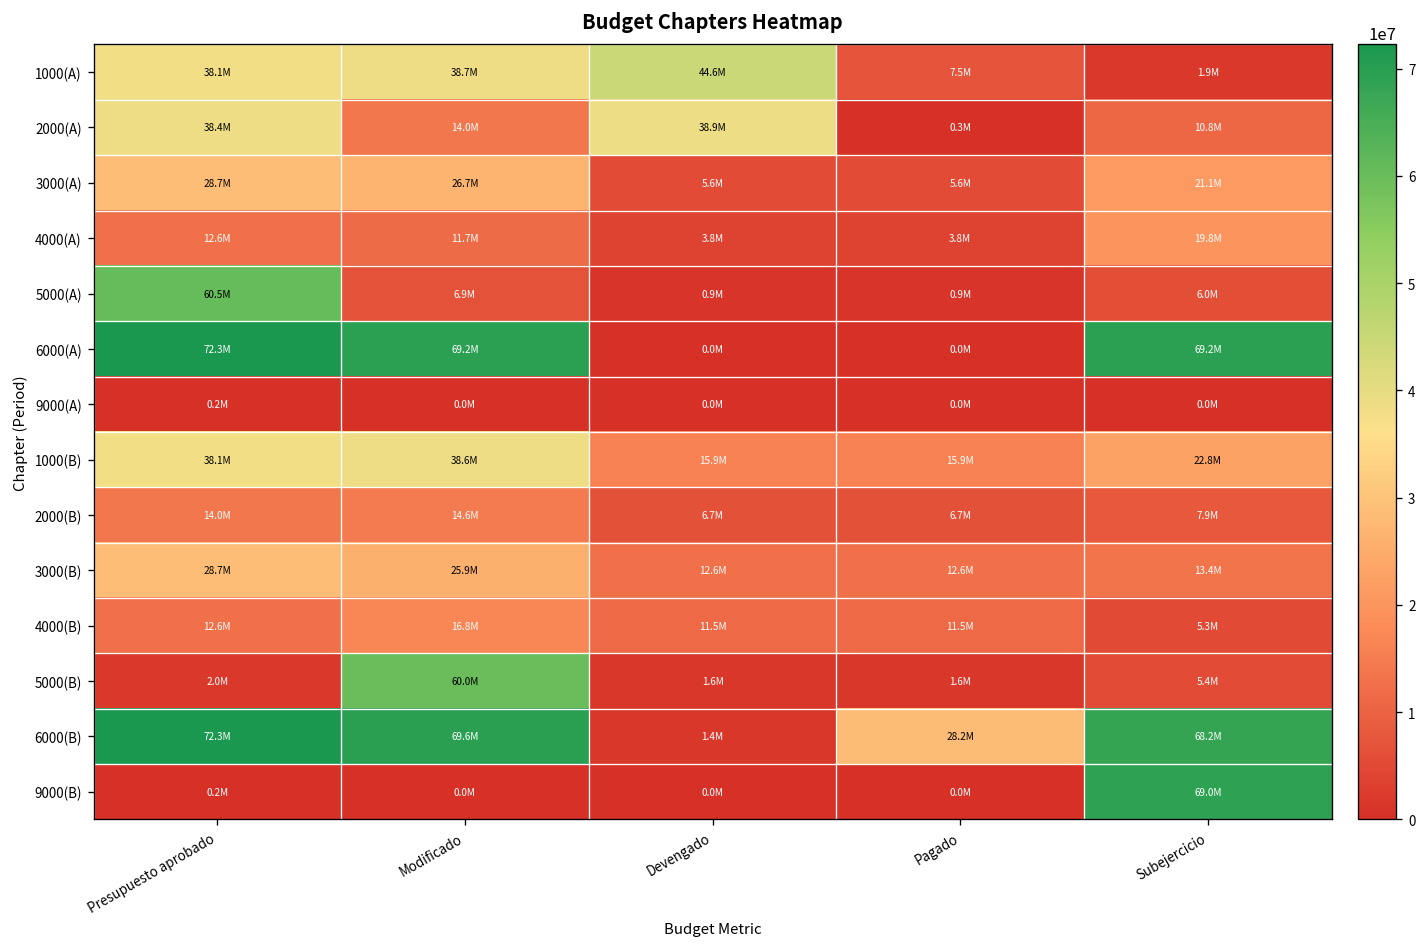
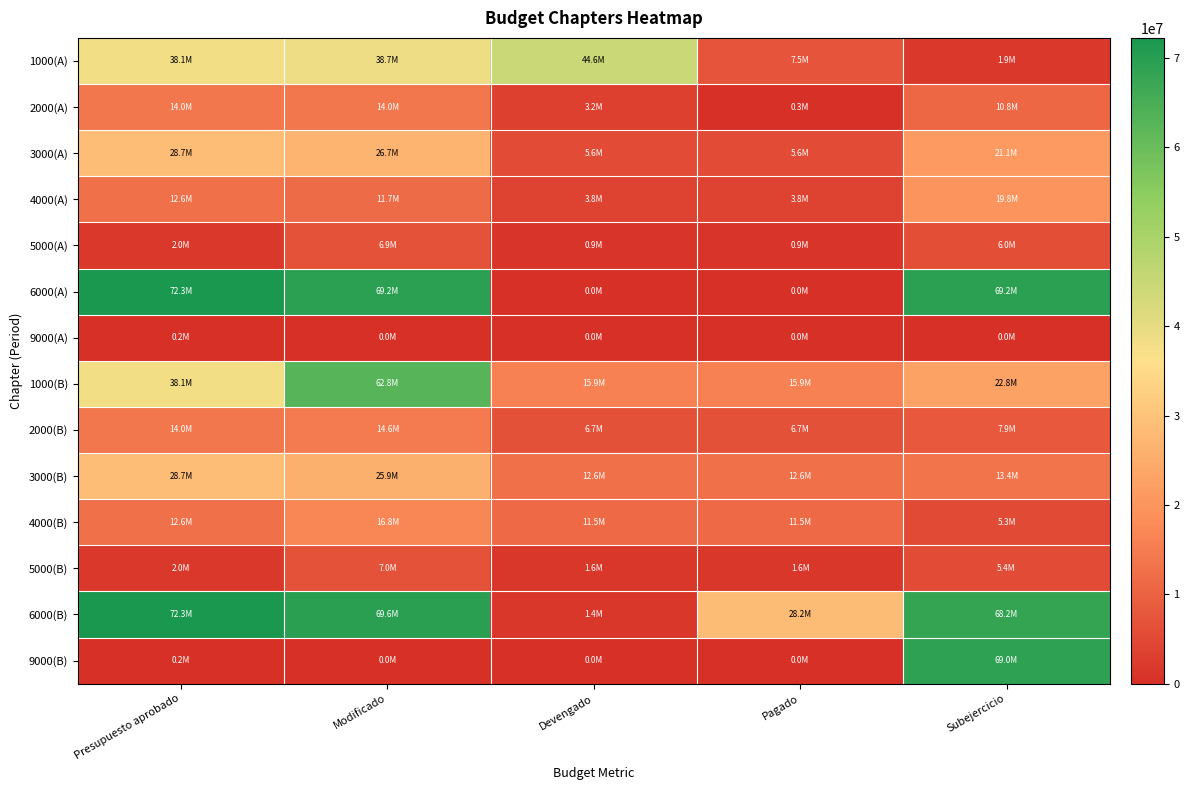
  {
    "1000(A)": {
      "Presupuesto aprobado": "38.1M",
      "Modificado": "38.7M",
      "Devengado": "44.6M",
      "Pagado": "7.5M",
      "Subejercicio": "1.9M"
    },
    "2000(A)": {
-     "Presupuesto aprobado": "38.4M",
+     "Presupuesto aprobado": "14.0M",
      "Modificado": "14.0M",
-     "Devengado": "38.9M",
+     "Devengado": "3.2M",
      "Pagado": "0.3M",
      "Subejercicio": "10.8M"
    },
    "3000(A)": {
      "Presupuesto aprobado": "28.7M",
      "Modificado": "26.7M",
      "Devengado": "5.6M",
      "Pagado": "5.6M",
      "Subejercicio": "21.1M"
    },
    "4000(A)": {
      "Presupuesto aprobado": "12.6M",
      "Modificado": "11.7M",
      "Devengado": "3.8M",
      "Pagado": "3.8M",
      "Subejercicio": "19.8M"
    },
    "5000(A)": {
-     "Presupuesto aprobado": "60.5M",
+     "Presupuesto aprobado": "2.0M",
      "Modificado": "6.9M",
      "Devengado": "0.9M",
      "Pagado": "0.9M",
      "Subejercicio": "6.0M"
    },
    "6000(A)": {
      "Presupuesto aprobado": "72.3M",
      "Modificado": "69.2M",
      "Devengado": "0.0M",
      "Pagado": "0.0M",
      "Subejercicio": "69.2M"
    },
    "9000(A)": {
      "Presupuesto aprobado": "0.2M",
      "Modificado": "0.0M",
      "Devengado": "0.0M",
      "Pagado": "0.0M",
      "Subejercicio": "0.0M"
    },
    "1000(B)": {
      "Presupuesto aprobado": "38.1M",
-     "Modificado": "38.6M",
+     "Modificado": "62.8M",
      "Devengado": "15.9M",
      "Pagado": "15.9M",
      "Subejercicio": "22.8M"
    },
    "2000(B)": {
      "Presupuesto aprobado": "14.0M",
      "Modificado": "14.6M",
      "Devengado": "6.7M",
      "Pagado": "6.7M",
      "Subejercicio": "7.9M"
    },
    "3000(B)": {
      "Presupuesto aprobado": "28.7M",
      "Modificado": "25.9M",
      "Devengado": "12.6M",
      "Pagado": "12.6M",
      "Subejercicio": "13.4M"
    },
    "4000(B)": {
      "Presupuesto aprobado": "12.6M",
      "Modificado": "16.8M",
      "Devengado": "11.5M",
      "Pagado": "11.5M",
      "Subejercicio": "5.3M"
    },
    "5000(B)": {
      "Presupuesto aprobado": "2.0M",
-     "Modificado": "60.0M",
+     "Modificado": "7.0M",
      "Devengado": "1.6M",
      "Pagado": "1.6M",
      "Subejercicio": "5.4M"
    },
    "6000(B)": {
      "Presupuesto aprobado": "72.3M",
      "Modificado": "69.6M",
      "Devengado": "1.4M",
      "Pagado": "28.2M",
      "Subejercicio": "68.2M"
    },
    "9000(B)": {
      "Presupuesto aprobado": "0.2M",
      "Modificado": "0.0M",
      "Devengado": "0.0M",
      "Pagado": "0.0M",
      "Subejercicio": "69.0M"
    }
  }
